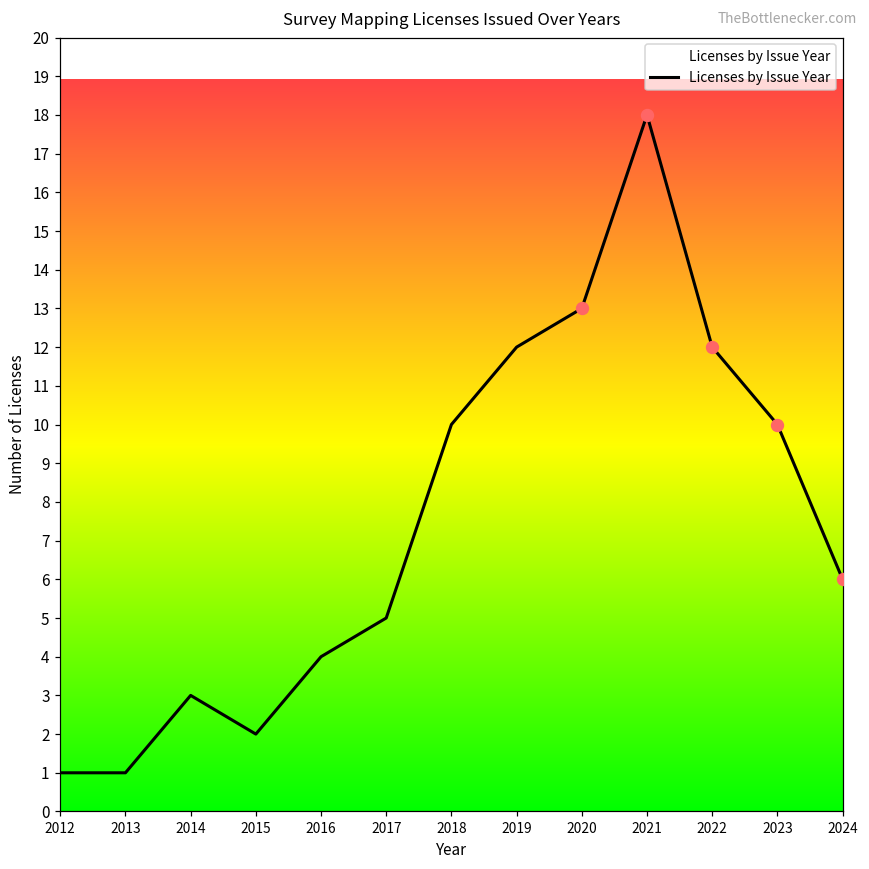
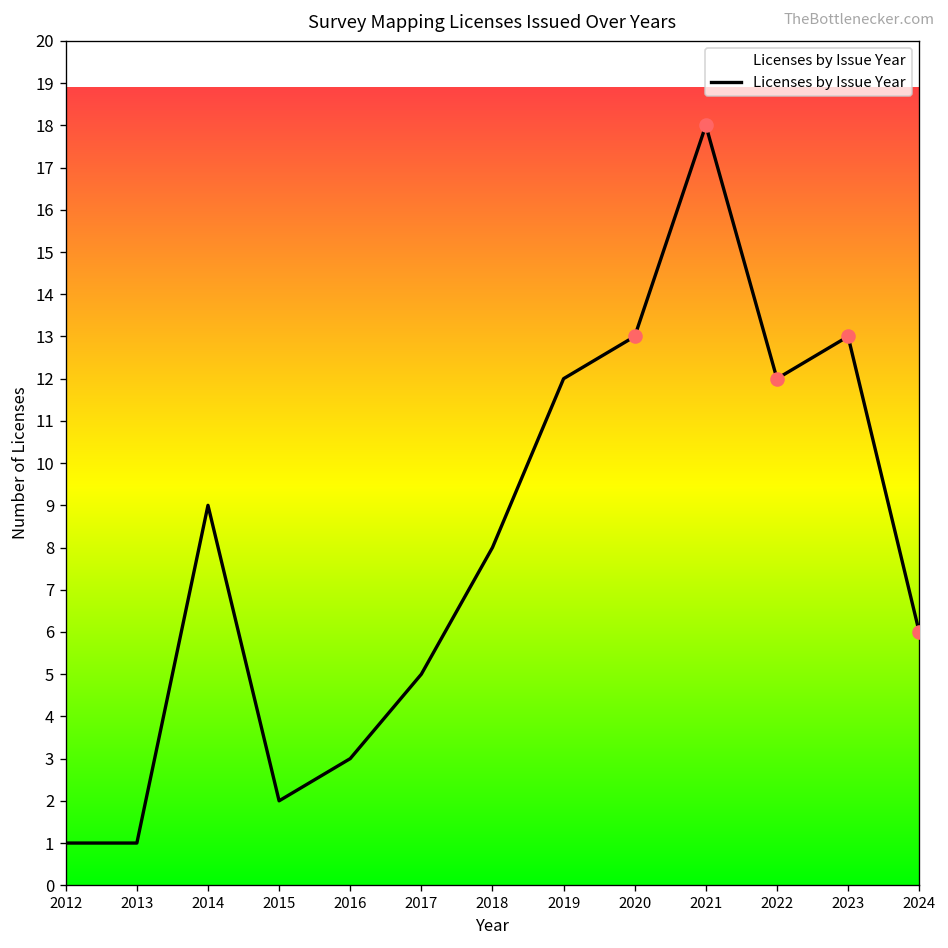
  {
    "Licenses by Issue Year": {
      "2012": 1,
      "2013": 1,
-     "2014": 3,
+     "2014": 9,
      "2015": 2,
-     "2016": 4,
+     "2016": 3,
      "2017": 5,
-     "2018": 10,
+     "2018": 8,
      "2019": 12,
-     "2023": 10
+     "2023": 13
    }
  }
